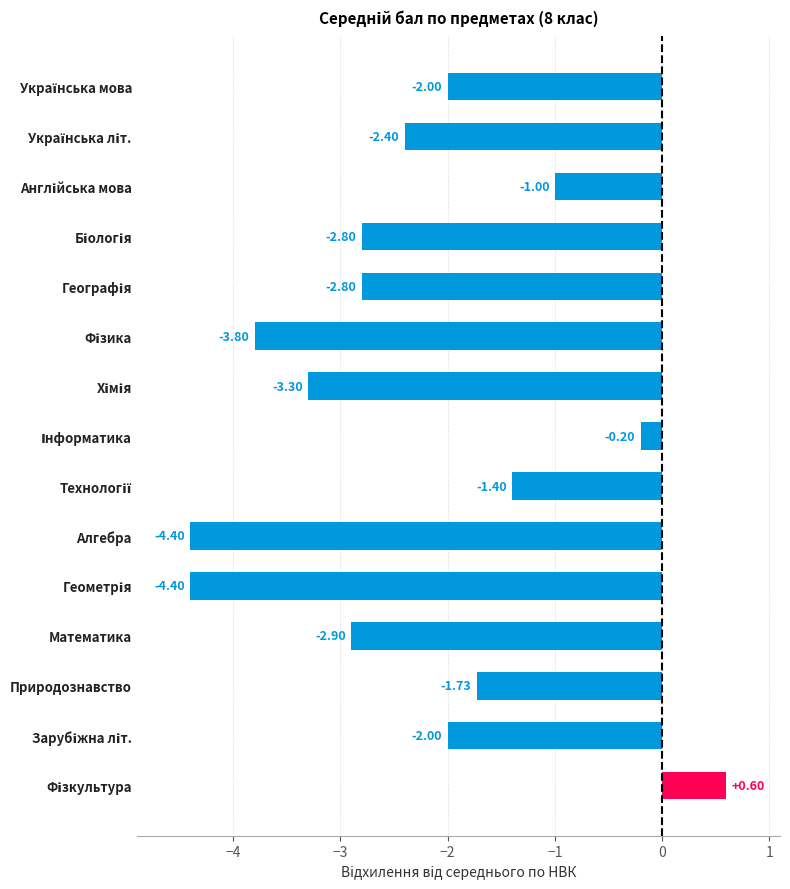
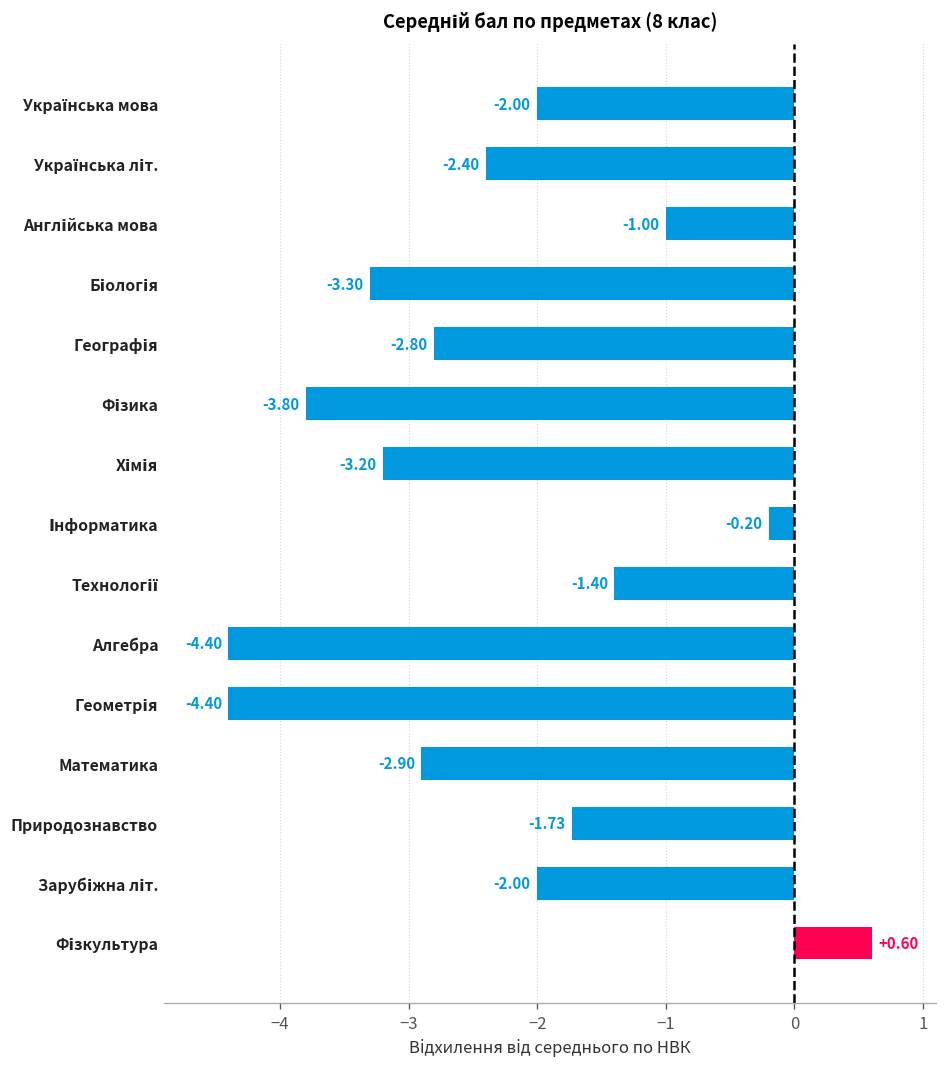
  {
    "Українська мова": "-2.00",
    "Українська літ.": "-2.40",
    "Англійська мова": "-1.00",
-   "Біологія": "-2.80",
+   "Біологія": "-3.30",
    "Географія": "-2.80",
    "Фізика": "-3.80",
-   "Хімія": "-3.30",
+   "Хімія": "-3.20",
    "Інформатика": "-0.20",
    "Технології": "-1.40",
    "Алгебра": "-4.40",
    "Геометрія": "-4.40",
    "Математика": "-2.90",
    "Природознавство": "-1.73",
    "Зарубіжна літ.": "-2.00",
    "Фізкультура": "+0.60"
  }
